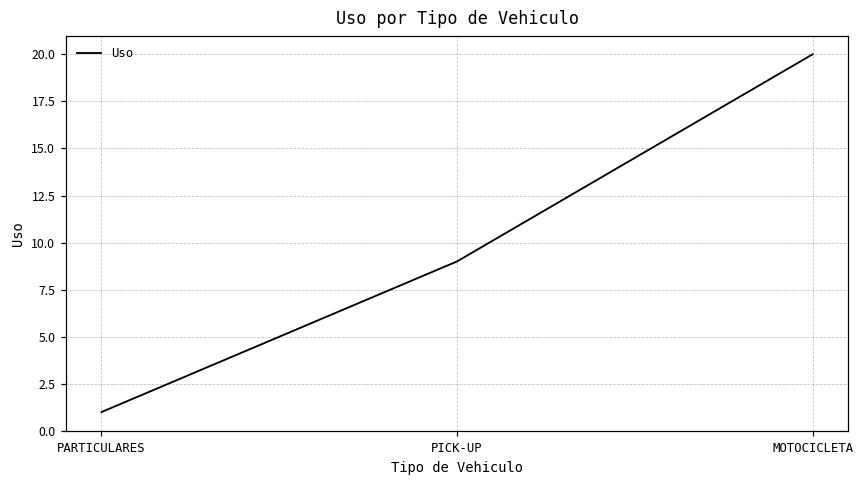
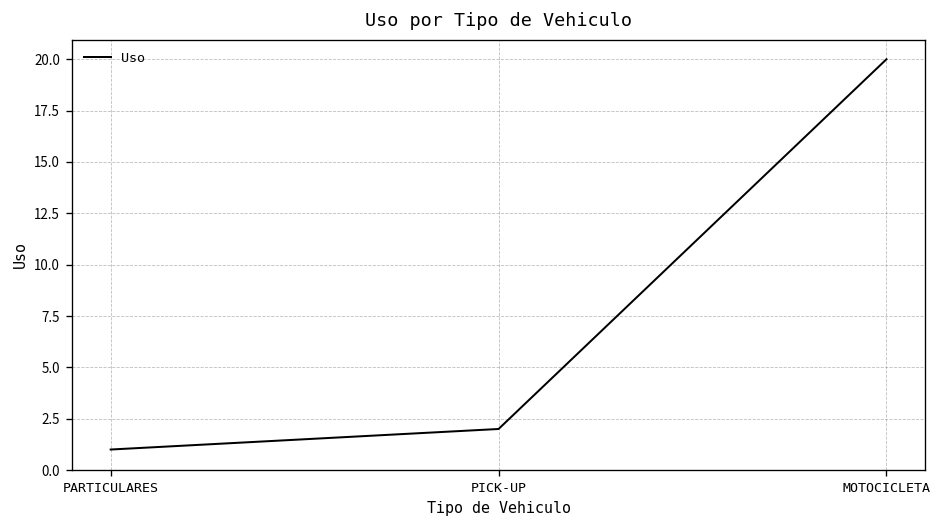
  {
    "PARTICULARES": 1,
-   "PICK-UP": 9,
+   "PICK-UP": 2,
    "MOTOCICLETA": 20
  }
